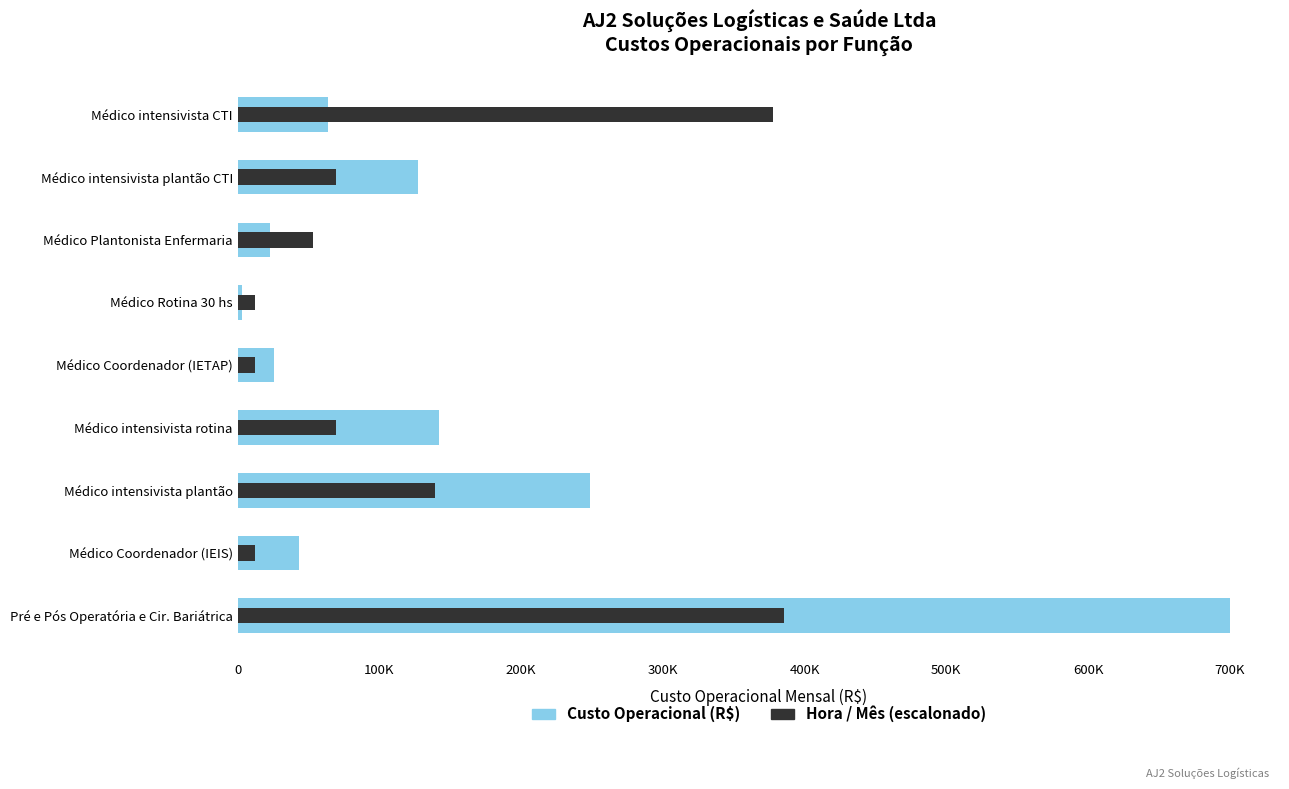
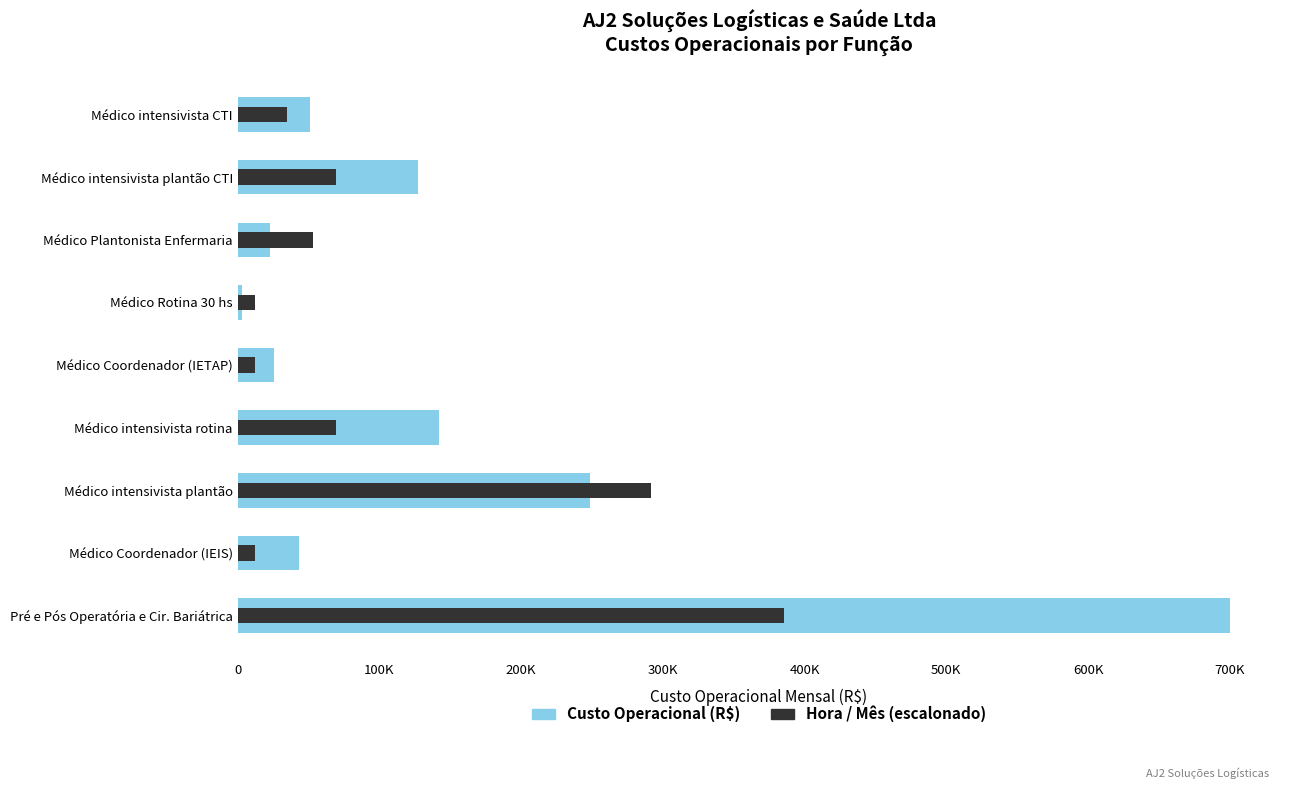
  {
    "Custo Operacional (R$)": {
-     "Médico intensivista CTI": 64000,
+     "Médico intensivista CTI": 51000,
      "Médico intensivista plantão CTI": 127000,
      "Médico Coordenador (IETAP)": 26000,
      "Médico intensivista rotina": 142000,
      "Médico Coordenador (IEIS)": 43000,
      "Pré e Pós Operatória e Cir. Bariátrica": 700000
    },
    "Hora / Mês (escalonado)": {
-     "Médico intensivista CTI": 378000,
+     "Médico intensivista CTI": 35000,
      "Médico Plantonista Enfermaria": 53000,
      "Médico Rotina 30 hs": 12000,
-     "Médico intensivista plantão": 139000
+     "Médico intensivista plantão": 292000
    }
  }
